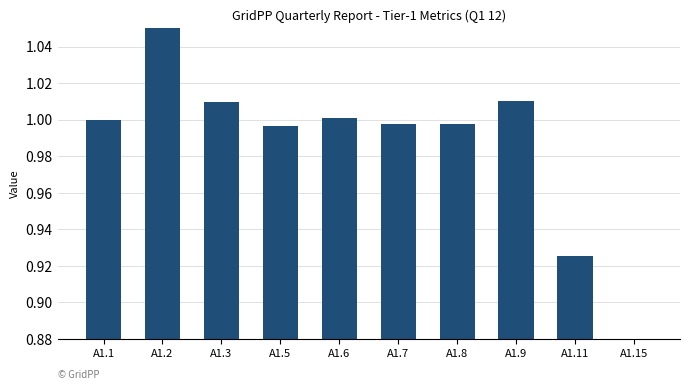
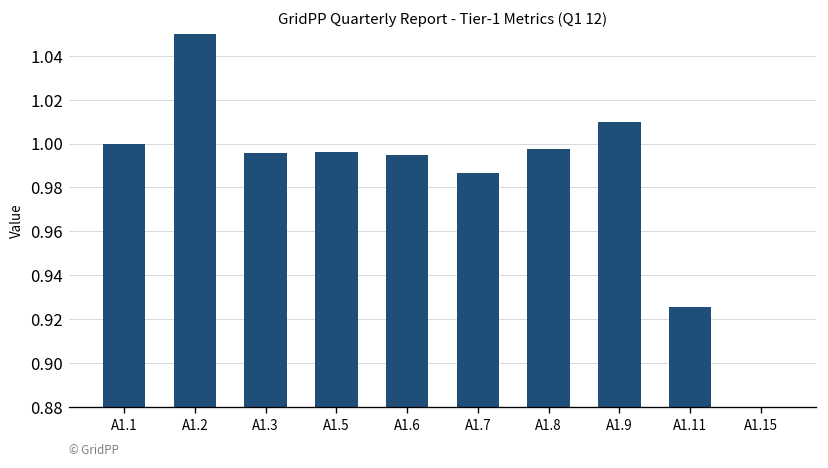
  {
    "A1.1": 1.000,
-   "A1.3": 1.010,
+   "A1.3": 0.996,
    "A1.5": 0.996,
-   "A1.6": 1.001,
-   "A1.7": 0.998,
+   "A1.6": 0.995,
+   "A1.7": 0.987,
    "A1.8": 0.998,
    "A1.9": 1.010,
    "A1.11": 0.926
  }
